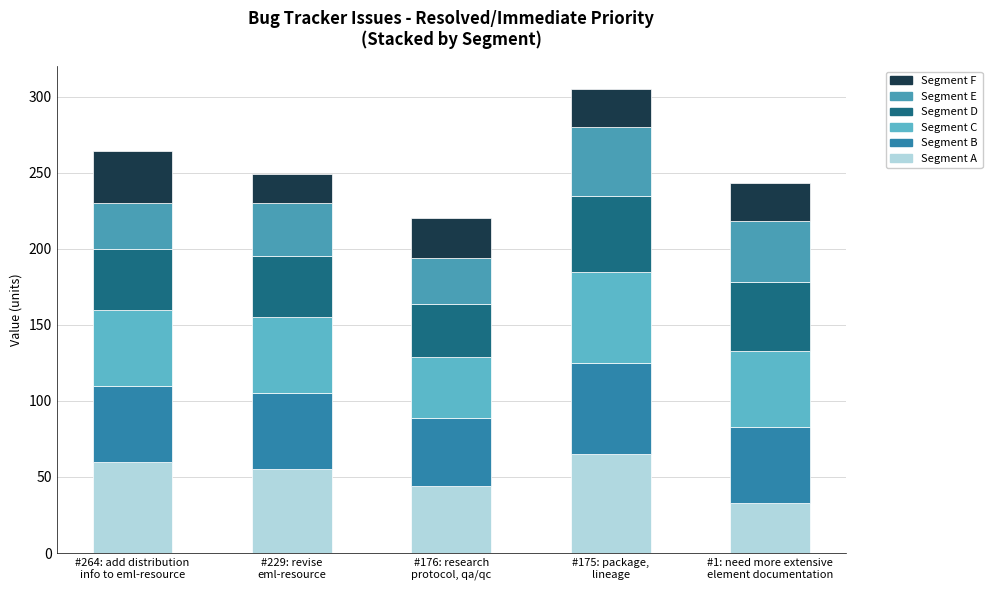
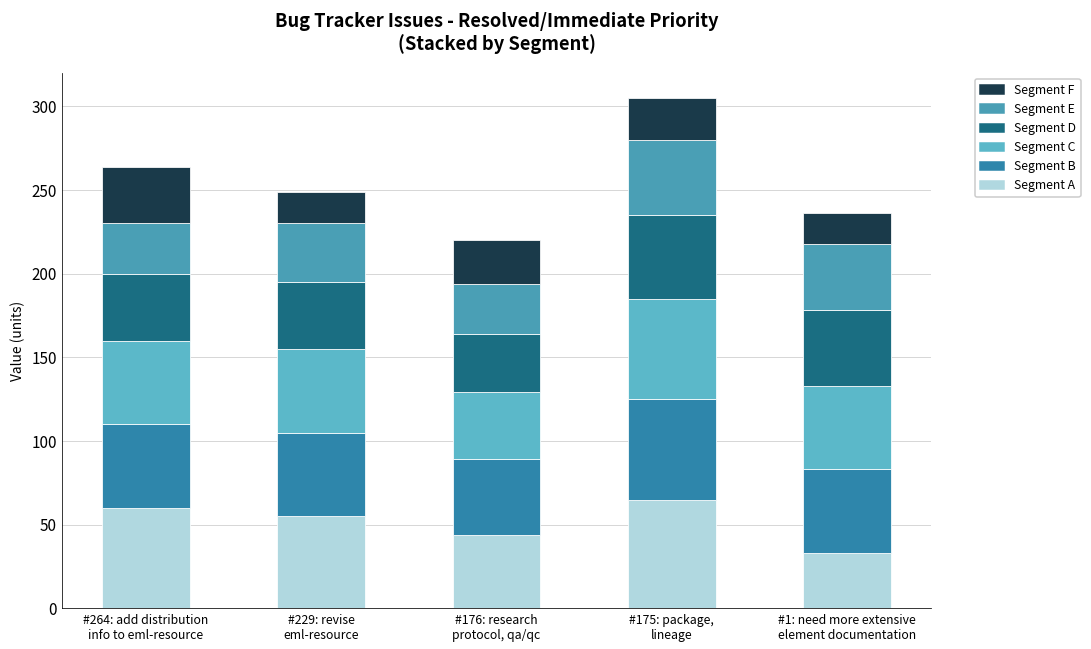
  {
    "Segment A": {
      "#264: add distribution info to eml-resource": 60,
      "#229: revise eml-resource": 55,
      "#176: research protocol, qa/qc": 44,
      "#175: package, lineage": 65,
      "#1: need more extensive element documentation": 33
    },
    "Segment F": {
      "#264: add distribution info to eml-resource": 34,
      "#229: revise eml-resource": 19,
      "#176: research protocol, qa/qc": 26,
      "#175: package, lineage": 25,
-     "#1: need more extensive element documentation": 25
+     "#1: need more extensive element documentation": 18
    }
  }
